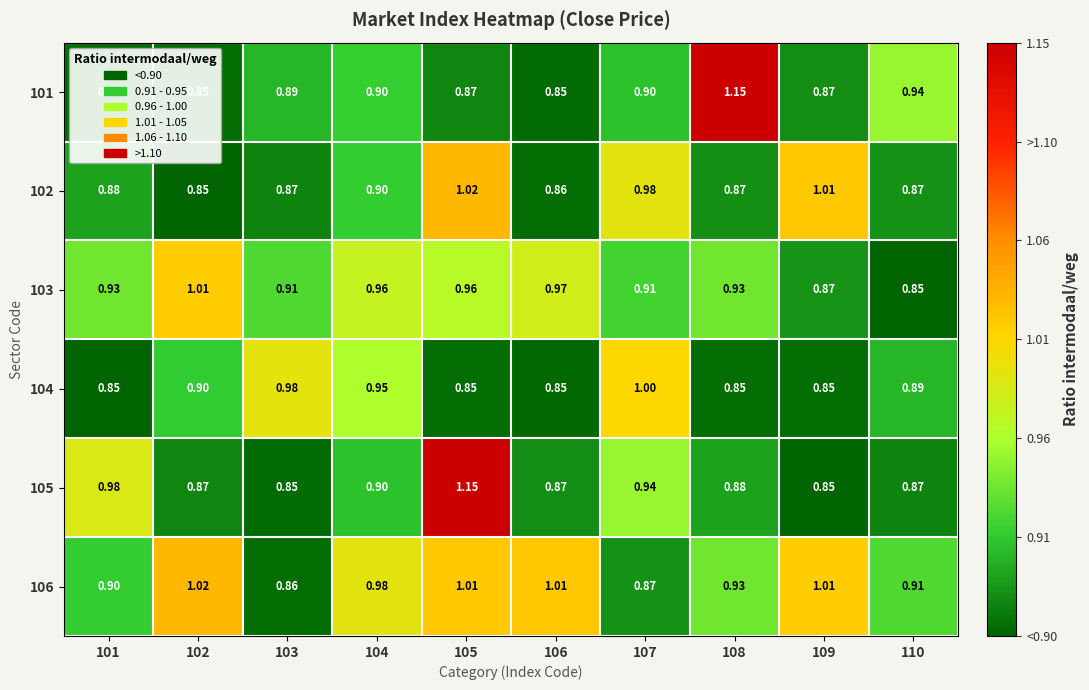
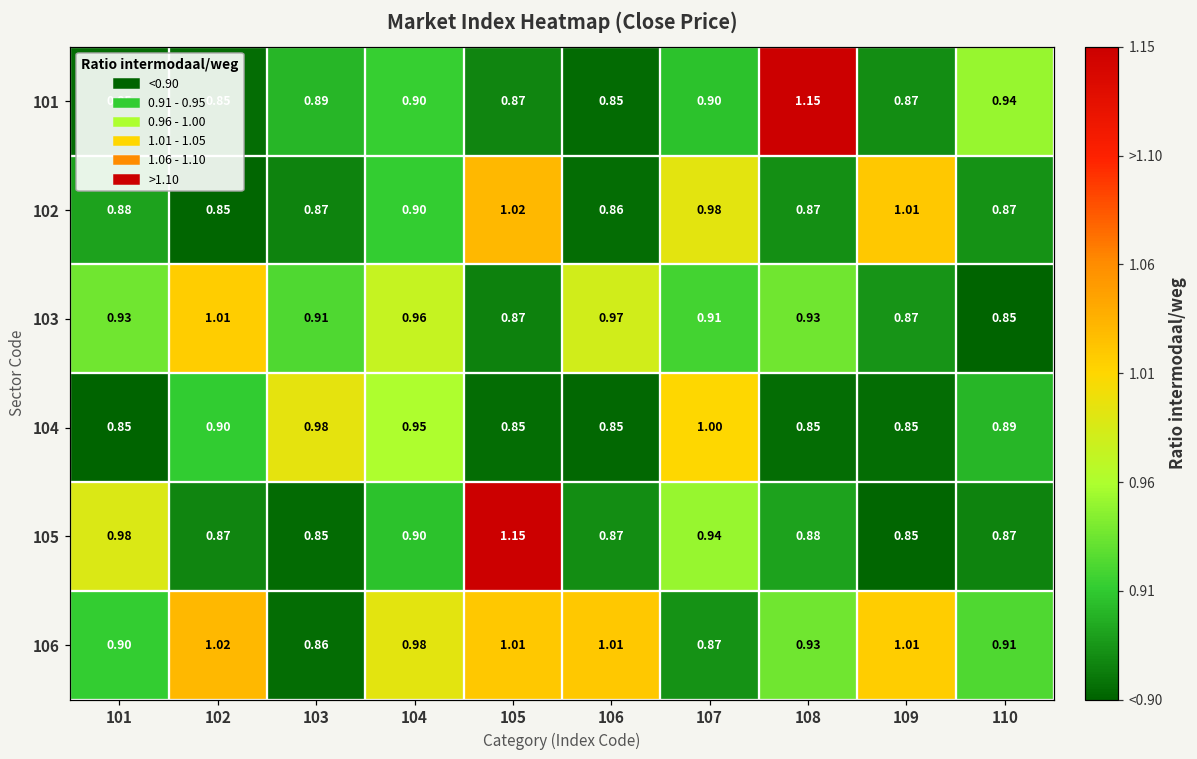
  {
    "101": {
      "103": 0.89,
      "104": 0.90,
      "105": 0.87,
      "106": 0.85,
      "107": 0.90,
      "108": 1.15,
      "109": 0.87,
      "110": 0.94
    },
    "102": {
      "101": 0.88,
      "102": 0.85,
      "103": 0.87,
      "104": 0.90,
      "105": 1.02,
      "106": 0.86,
      "107": 0.98,
      "108": 0.87,
      "109": 1.01,
      "110": 0.87
    },
    "103": {
      "101": 0.93,
      "102": 1.01,
      "103": 0.91,
      "104": 0.96,
-     "105": 0.96,
+     "105": 0.87,
      "106": 0.97,
      "107": 0.91,
      "108": 0.93,
      "109": 0.87,
      "110": 0.85
    },
    "104": {
      "101": 0.85,
      "102": 0.90,
      "103": 0.98,
      "104": 0.95,
      "105": 0.85,
      "106": 0.85,
      "107": 1.00,
      "108": 0.85,
      "109": 0.85,
      "110": 0.89
    },
    "105": {
      "101": 0.98,
      "102": 0.87,
      "103": 0.85,
      "104": 0.90,
      "105": 1.15,
      "106": 0.87,
      "107": 0.94,
      "108": 0.88,
      "109": 0.85,
      "110": 0.87
    },
    "106": {
      "101": 0.90,
      "102": 1.02,
      "103": 0.86,
      "104": 0.98,
      "105": 1.01,
      "106": 1.01,
      "107": 0.87,
      "108": 0.93,
      "109": 1.01,
      "110": 0.91
    }
  }
